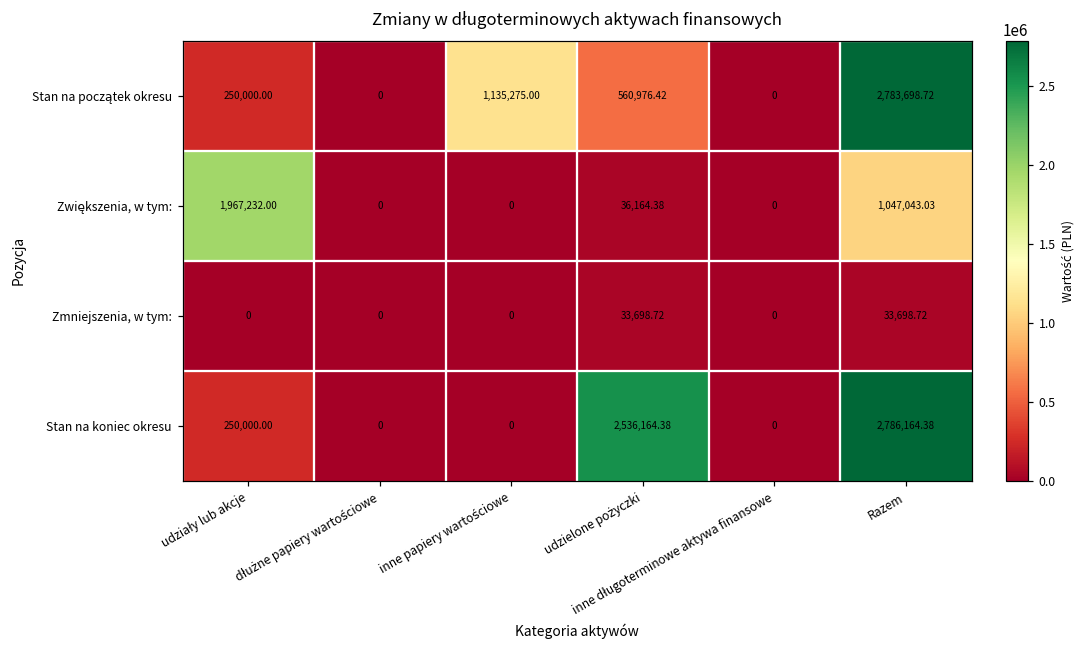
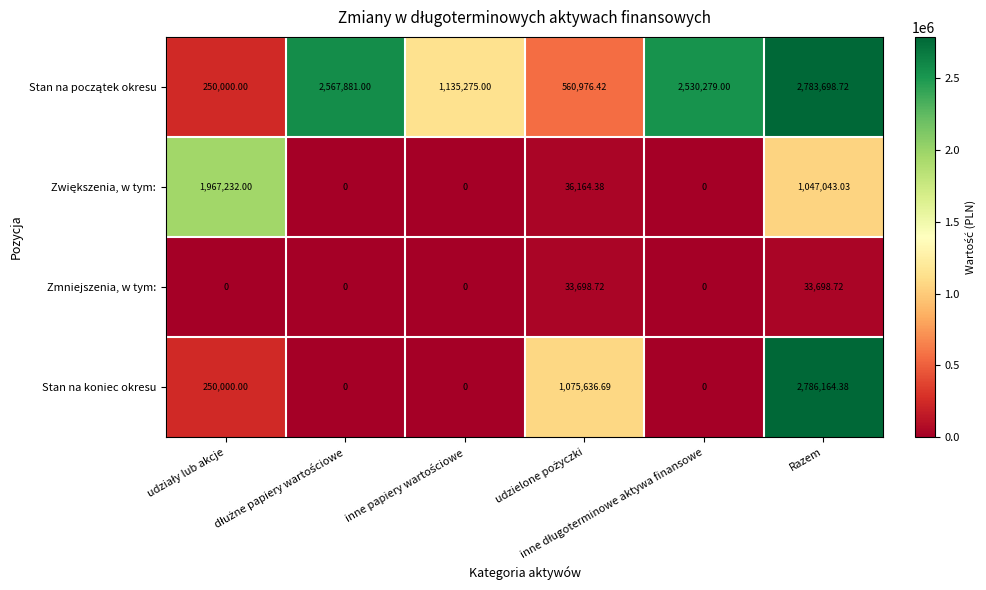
  {
    "Stan na początek okresu": {
      "udziały lub akcje": "250,000.00",
-     "dłużne papiery wartościowe": "0",
+     "dłużne papiery wartościowe": "2,567,881.00",
      "inne papiery wartościowe": "1,135,275.00",
      "udzielone pożyczki": "560,976.42",
-     "inne długoterminowe aktywa finansowe": "0",
+     "inne długoterminowe aktywa finansowe": "2,530,279.00",
      "Razem": "2,783,698.72"
    },
    "Zwiększenia, w tym:": {
      "udziały lub akcje": "1,967,232.00",
      "dłużne papiery wartościowe": "0",
      "inne papiery wartościowe": "0",
      "udzielone pożyczki": "36,164.38",
      "inne długoterminowe aktywa finansowe": "0",
      "Razem": "1,047,043.03"
    },
    "Zmniejszenia, w tym:": {
      "udziały lub akcje": "0",
      "dłużne papiery wartościowe": "0",
      "inne papiery wartościowe": "0",
      "udzielone pożyczki": "33,698.72",
      "inne długoterminowe aktywa finansowe": "0",
      "Razem": "33,698.72"
    },
    "Stan na koniec okresu": {
      "udziały lub akcje": "250,000.00",
      "dłużne papiery wartościowe": "0",
      "inne papiery wartościowe": "0",
-     "udzielone pożyczki": "2,536,164.38",
+     "udzielone pożyczki": "1,075,636.69",
      "inne długoterminowe aktywa finansowe": "0",
      "Razem": "2,786,164.38"
    }
  }
